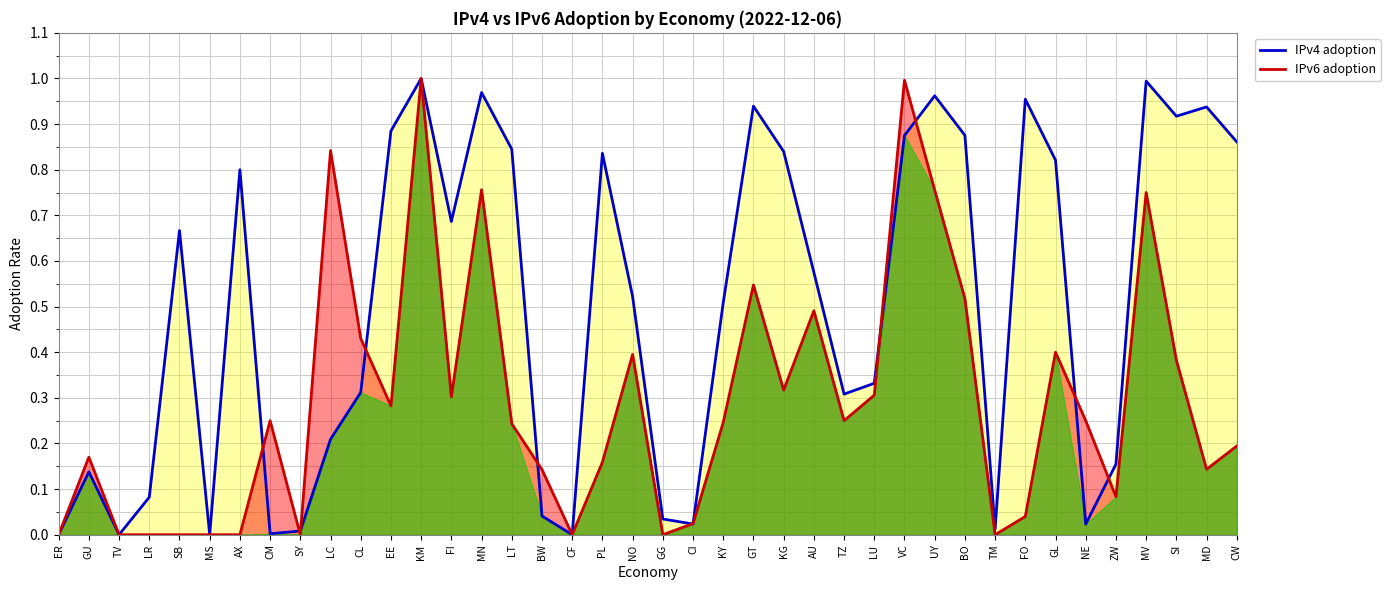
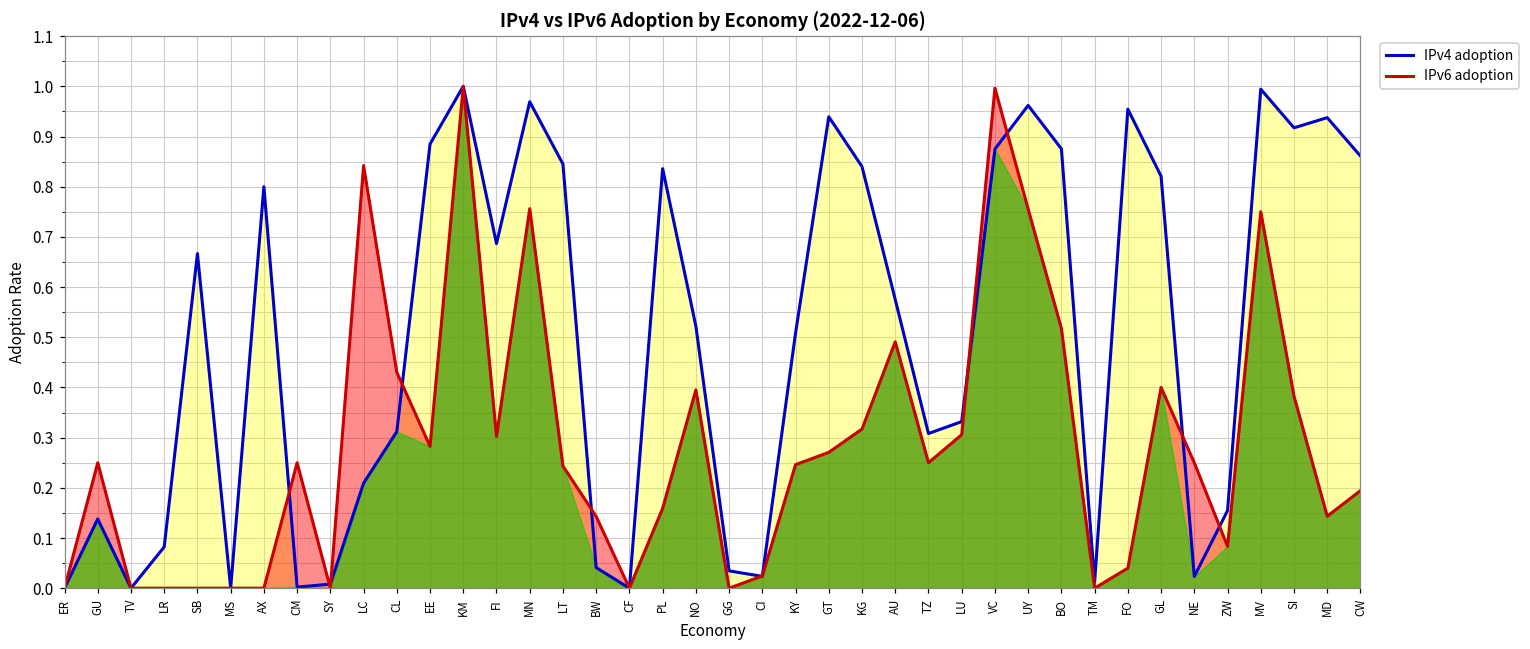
  {
    "IPv4 adoption": {
      "LR": 0.08,
      "SB": 0.67,
      "AX": 0.80,
      "SY": 0.01,
      "EE": 0.88,
      "FI": 0.69,
      "MN": 0.97,
      "LT": 0.85,
      "PL": 0.84,
      "NO": 0.52,
      "GG": 0.03,
      "KY": 0.51,
      "GT": 0.94,
      "KG": 0.84,
      "AU": 0.58,
      "TZ": 0.31,
      "LU": 0.33,
      "UY": 0.96,
      "BO": 0.88,
      "TM": 0.01,
      "FO": 0.95,
      "GL": 0.82,
      "ZW": 0.15,
      "MV": 0.99,
      "SI": 0.92,
      "MD": 0.94,
      "CW": 0.86
    },
    "IPv6 adoption": {
-     "GU": 0.17,
+     "GU": 0.25,
      "CM": 0.25,
      "LC": 0.84,
      "CL": 0.43,
      "BW": 0.14,
-     "GT": 0.55,
+     "GT": 0.27,
      "VC": 1.00,
      "NE": 0.25
    }
  }
